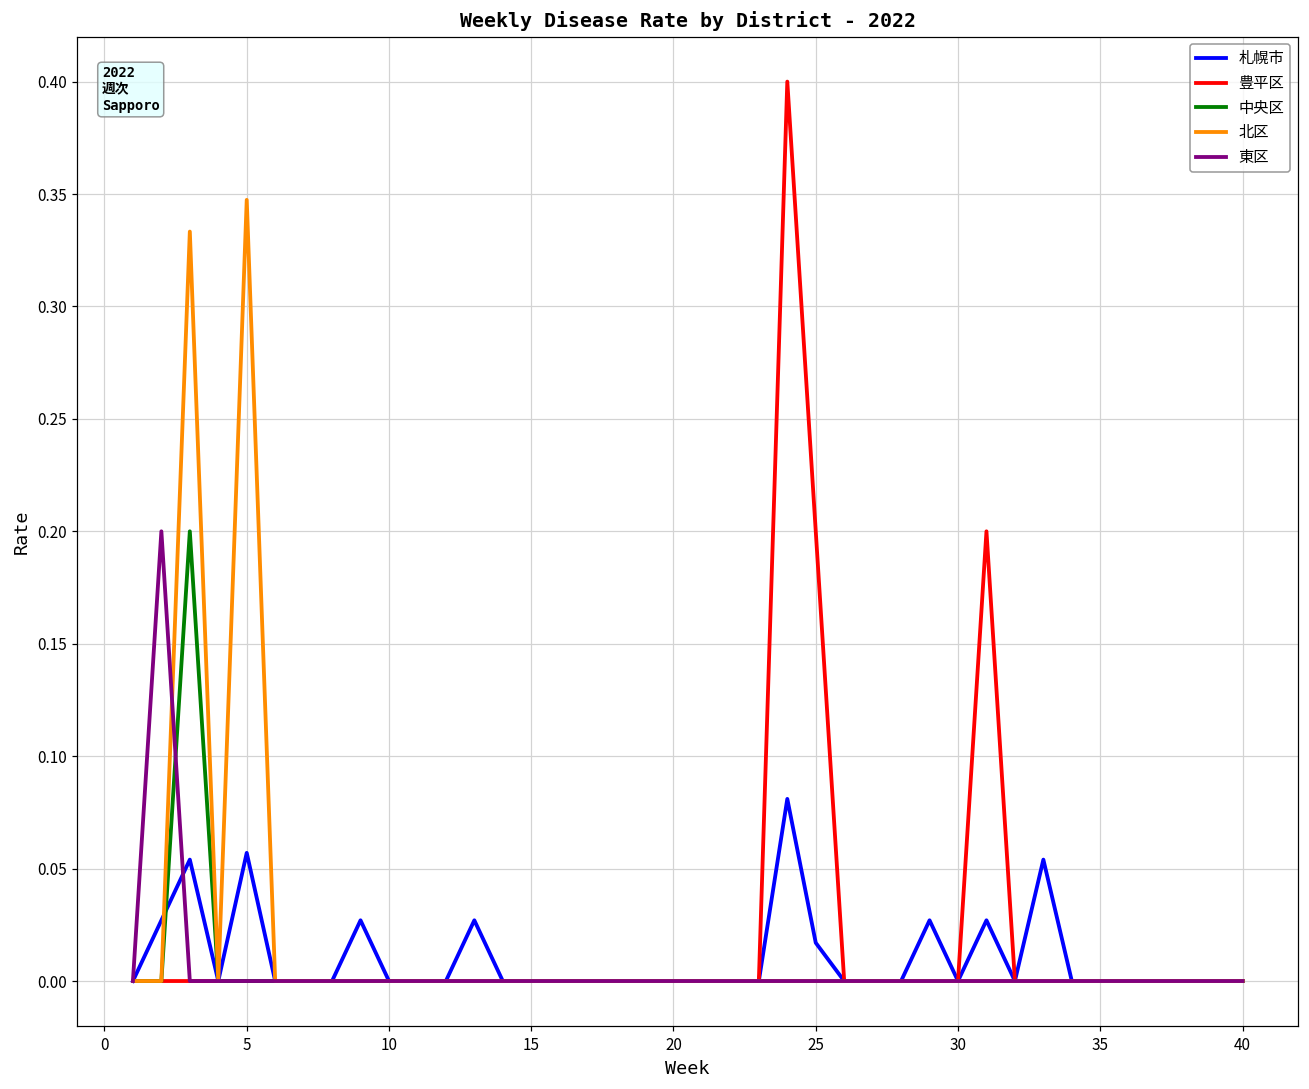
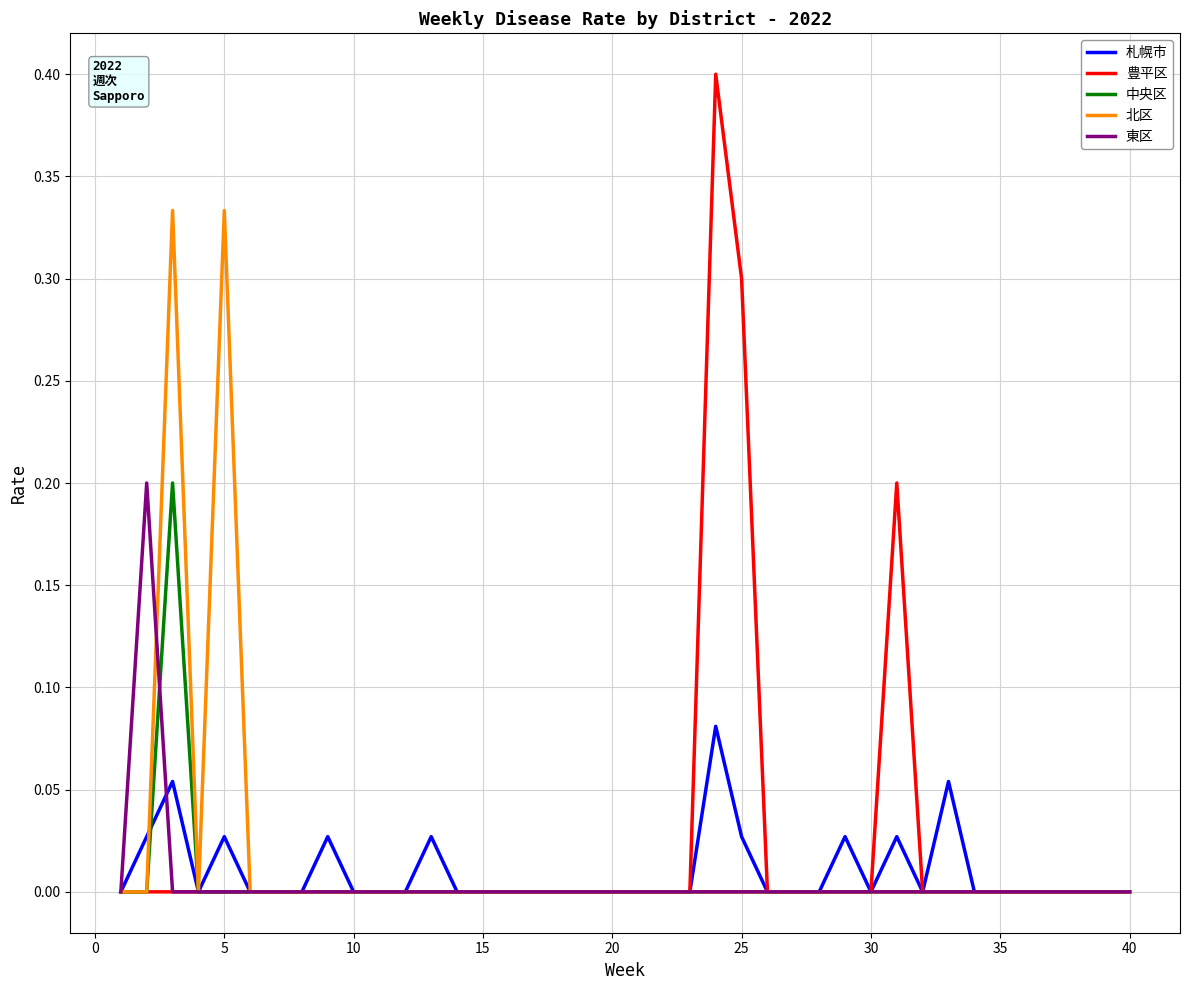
  {
    "札幌市": {
-     "5": 0.057,
-     "25": 0.017
+     "5": 0.027,
+     "25": 0.027
    },
    "豊平区": {
-     "25": 0.2
+     "25": 0.3
    },
    "北区": {
-     "5": 0.347
+     "5": 0.333
    }
  }
